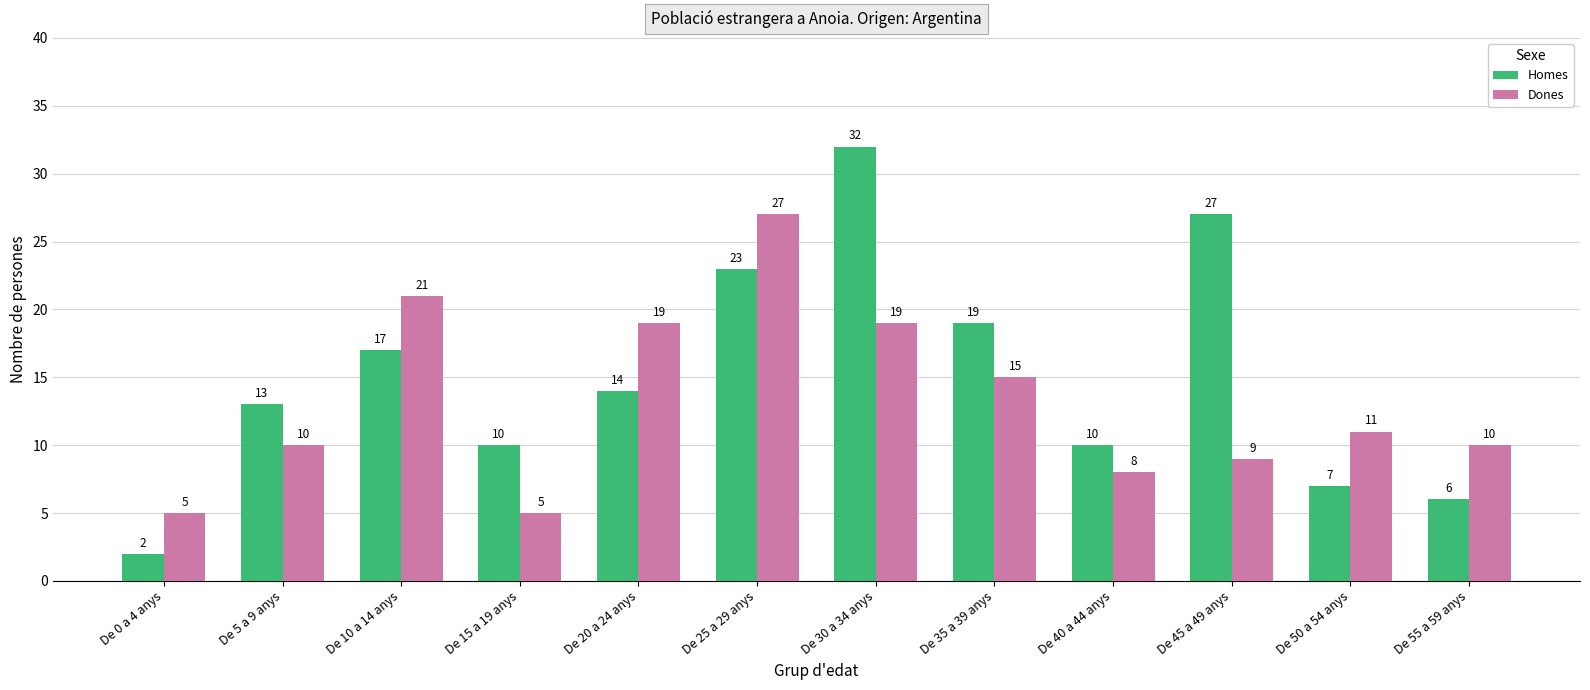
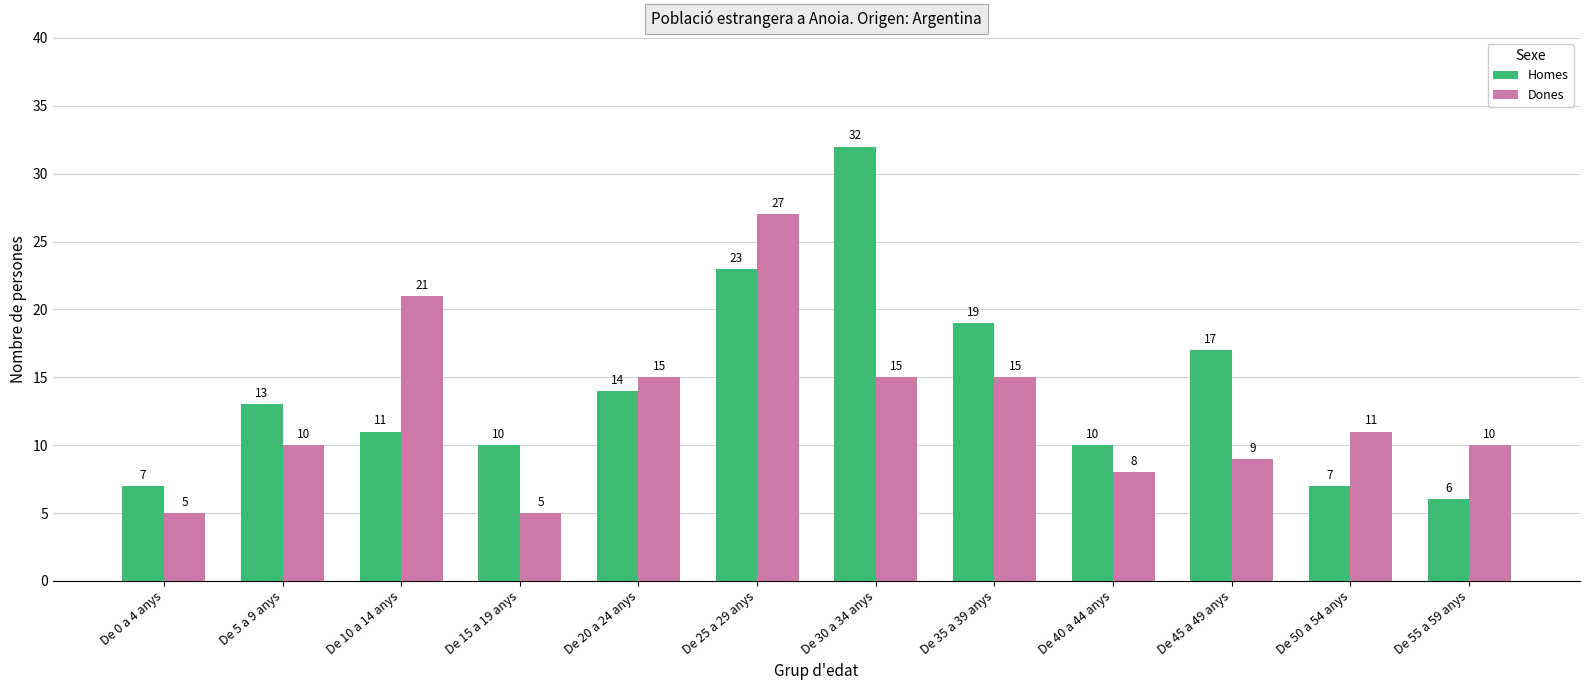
  {
    "Homes": {
-     "De 0 a 4 anys": 2,
+     "De 0 a 4 anys": 7,
      "De 5 a 9 anys": 13,
-     "De 10 a 14 anys": 17,
+     "De 10 a 14 anys": 11,
      "De 15 a 19 anys": 10,
      "De 20 a 24 anys": 14,
      "De 25 a 29 anys": 23,
      "De 30 a 34 anys": 32,
      "De 35 a 39 anys": 19,
      "De 40 a 44 anys": 10,
-     "De 45 a 49 anys": 27,
+     "De 45 a 49 anys": 17,
      "De 50 a 54 anys": 7,
      "De 55 a 59 anys": 6
    },
    "Dones": {
      "De 0 a 4 anys": 5,
      "De 5 a 9 anys": 10,
      "De 10 a 14 anys": 21,
      "De 15 a 19 anys": 5,
-     "De 20 a 24 anys": 19,
+     "De 20 a 24 anys": 15,
      "De 25 a 29 anys": 27,
-     "De 30 a 34 anys": 19,
+     "De 30 a 34 anys": 15,
      "De 35 a 39 anys": 15,
      "De 40 a 44 anys": 8,
      "De 45 a 49 anys": 9,
      "De 50 a 54 anys": 11,
      "De 55 a 59 anys": 10
    }
  }
